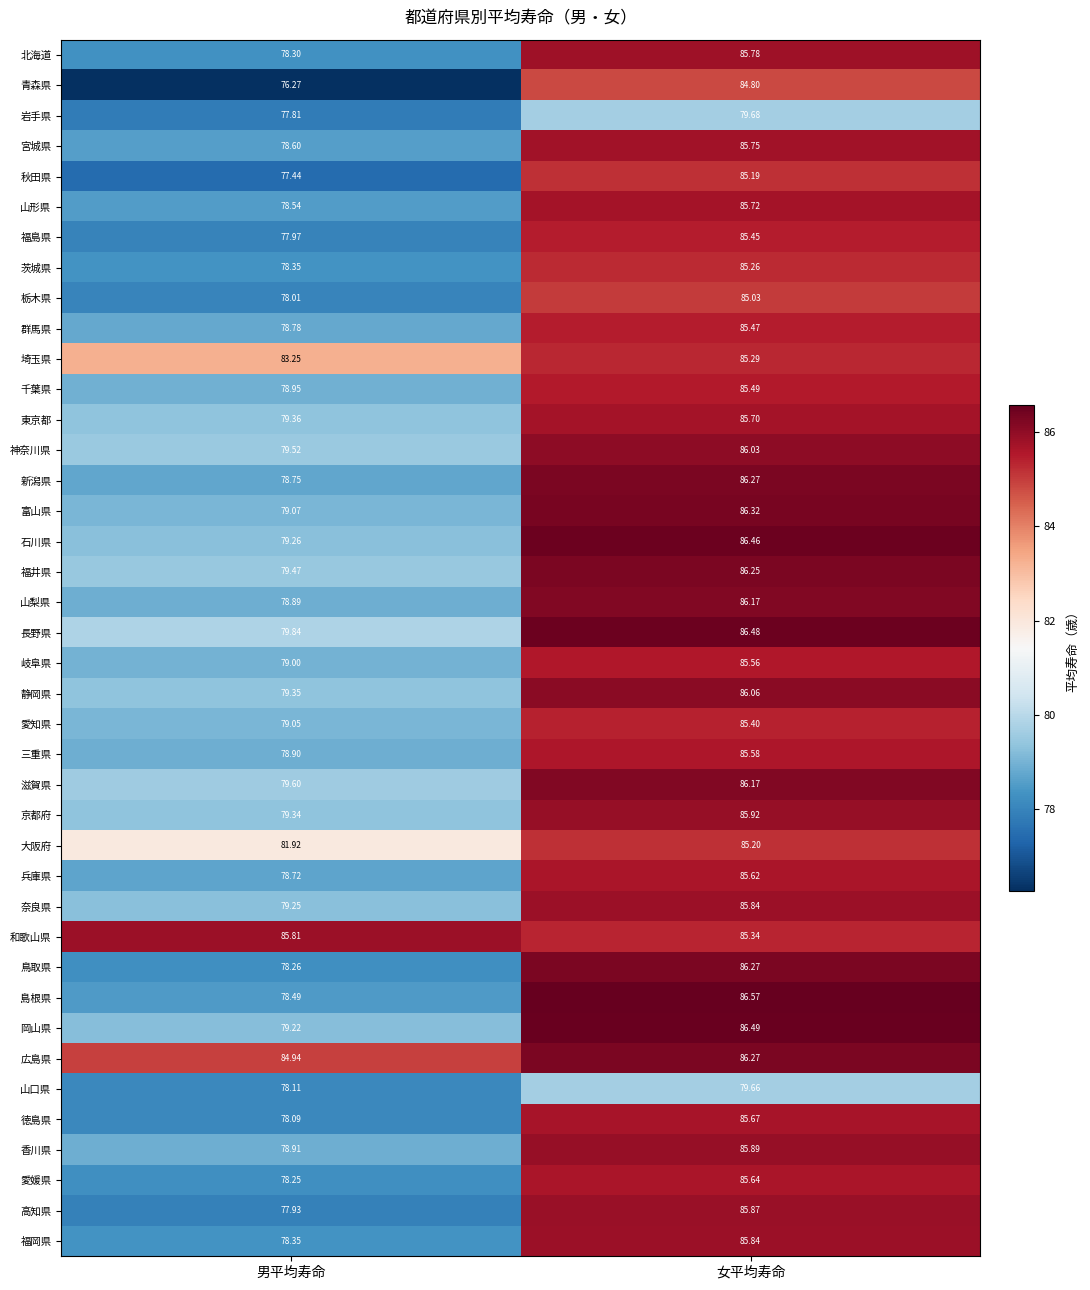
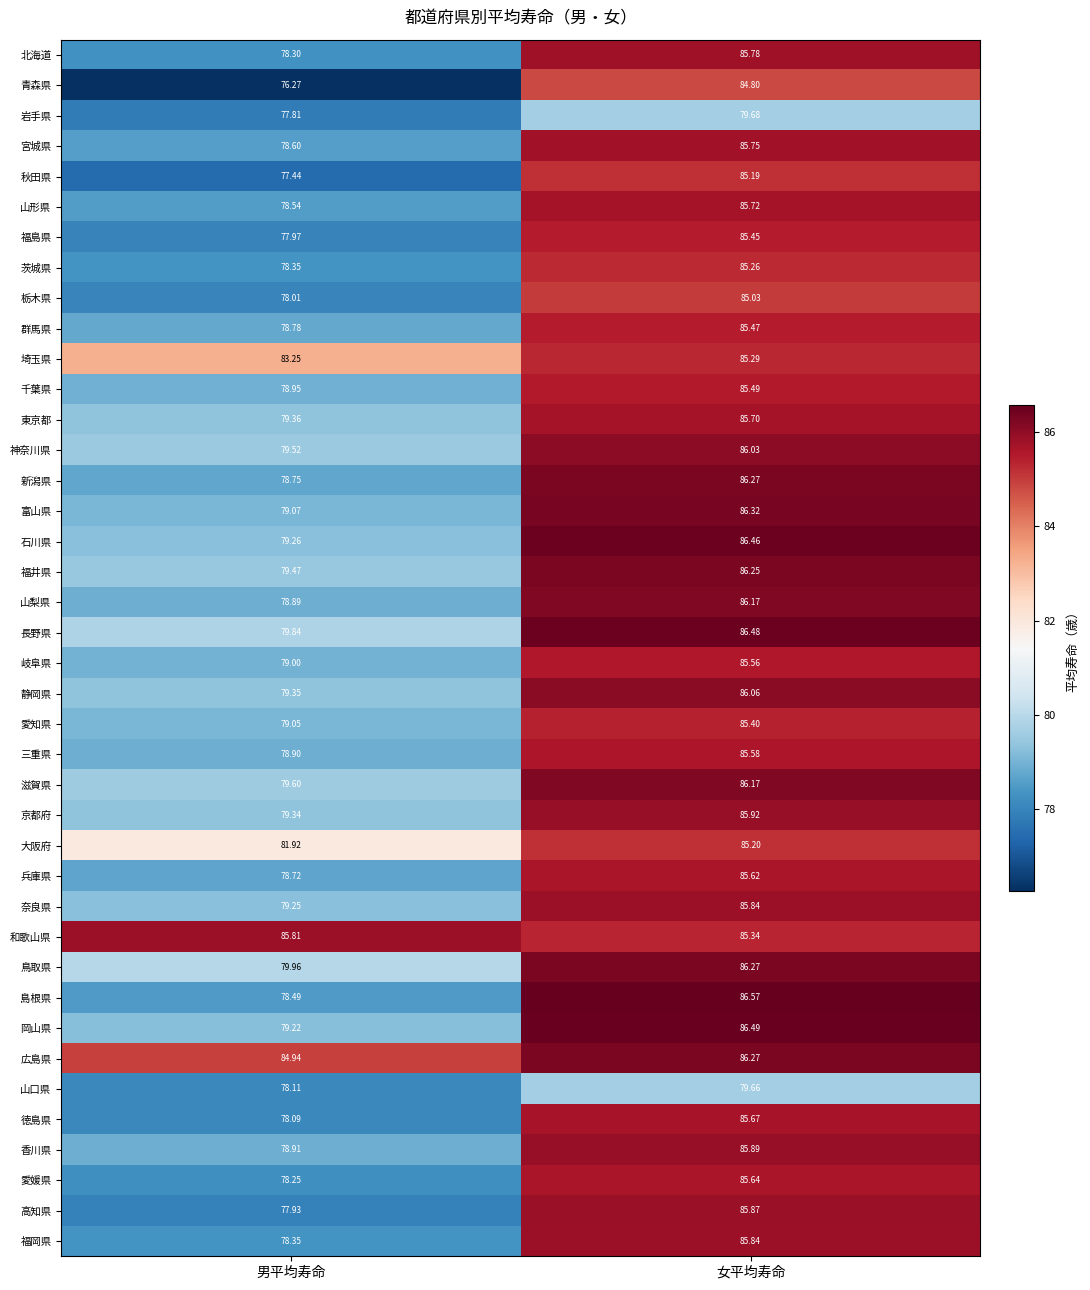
  {
    "北海道": {
      "男平均寿命": 78.30,
      "女平均寿命": 85.78
    },
    "青森県": {
      "男平均寿命": 76.27,
      "女平均寿命": 84.80
    },
    "岩手県": {
      "男平均寿命": 77.81,
      "女平均寿命": 79.68
    },
    "宮城県": {
      "男平均寿命": 78.60,
      "女平均寿命": 85.75
    },
    "秋田県": {
      "男平均寿命": 77.44,
      "女平均寿命": 85.19
    },
    "山形県": {
      "男平均寿命": 78.54,
      "女平均寿命": 85.72
    },
    "福島県": {
      "男平均寿命": 77.97,
      "女平均寿命": 85.45
    },
    "茨城県": {
      "男平均寿命": 78.35,
      "女平均寿命": 85.26
    },
    "栃木県": {
      "男平均寿命": 78.01,
      "女平均寿命": 85.03
    },
    "群馬県": {
      "男平均寿命": 78.78,
      "女平均寿命": 85.47
    },
    "埼玉県": {
      "男平均寿命": 83.25,
      "女平均寿命": 85.29
    },
    "千葉県": {
      "男平均寿命": 78.95,
      "女平均寿命": 85.49
    },
    "東京都": {
      "男平均寿命": 79.36,
      "女平均寿命": 85.70
    },
    "神奈川県": {
      "男平均寿命": 79.52,
      "女平均寿命": 86.03
    },
    "新潟県": {
      "男平均寿命": 78.75,
      "女平均寿命": 86.27
    },
    "富山県": {
      "男平均寿命": 79.07,
      "女平均寿命": 86.32
    },
    "石川県": {
      "男平均寿命": 79.26,
      "女平均寿命": 86.46
    },
    "福井県": {
      "男平均寿命": 79.47,
      "女平均寿命": 86.25
    },
    "山梨県": {
      "男平均寿命": 78.89,
      "女平均寿命": 86.17
    },
    "長野県": {
      "男平均寿命": 79.84,
      "女平均寿命": 86.48
    },
    "岐阜県": {
      "男平均寿命": 79.00,
      "女平均寿命": 85.56
    },
    "静岡県": {
      "男平均寿命": 79.35,
      "女平均寿命": 86.06
    },
    "愛知県": {
      "男平均寿命": 79.05,
      "女平均寿命": 85.40
    },
    "三重県": {
      "男平均寿命": 78.90,
      "女平均寿命": 85.58
    },
    "滋賀県": {
      "男平均寿命": 79.60,
      "女平均寿命": 86.17
    },
    "京都府": {
      "男平均寿命": 79.34,
      "女平均寿命": 85.92
    },
    "大阪府": {
      "男平均寿命": 81.92,
      "女平均寿命": 85.20
    },
    "兵庫県": {
      "男平均寿命": 78.72,
      "女平均寿命": 85.62
    },
    "奈良県": {
      "男平均寿命": 79.25,
      "女平均寿命": 85.84
    },
    "和歌山県": {
      "男平均寿命": 85.81,
      "女平均寿命": 85.34
    },
    "鳥取県": {
-     "男平均寿命": 78.26,
+     "男平均寿命": 79.96,
      "女平均寿命": 86.27
    },
    "島根県": {
      "男平均寿命": 78.49,
      "女平均寿命": 86.57
    },
    "岡山県": {
      "男平均寿命": 79.22,
      "女平均寿命": 86.49
    },
    "広島県": {
      "男平均寿命": 84.94,
      "女平均寿命": 86.27
    },
    "山口県": {
      "男平均寿命": 78.11,
      "女平均寿命": 79.66
    },
    "徳島県": {
      "男平均寿命": 78.09,
      "女平均寿命": 85.67
    },
    "香川県": {
      "男平均寿命": 78.91,
      "女平均寿命": 85.89
    },
    "愛媛県": {
      "男平均寿命": 78.25,
      "女平均寿命": 85.64
    },
    "高知県": {
      "男平均寿命": 77.93,
      "女平均寿命": 85.87
    },
    "福岡県": {
      "男平均寿命": 78.35,
      "女平均寿命": 85.84
    }
  }
